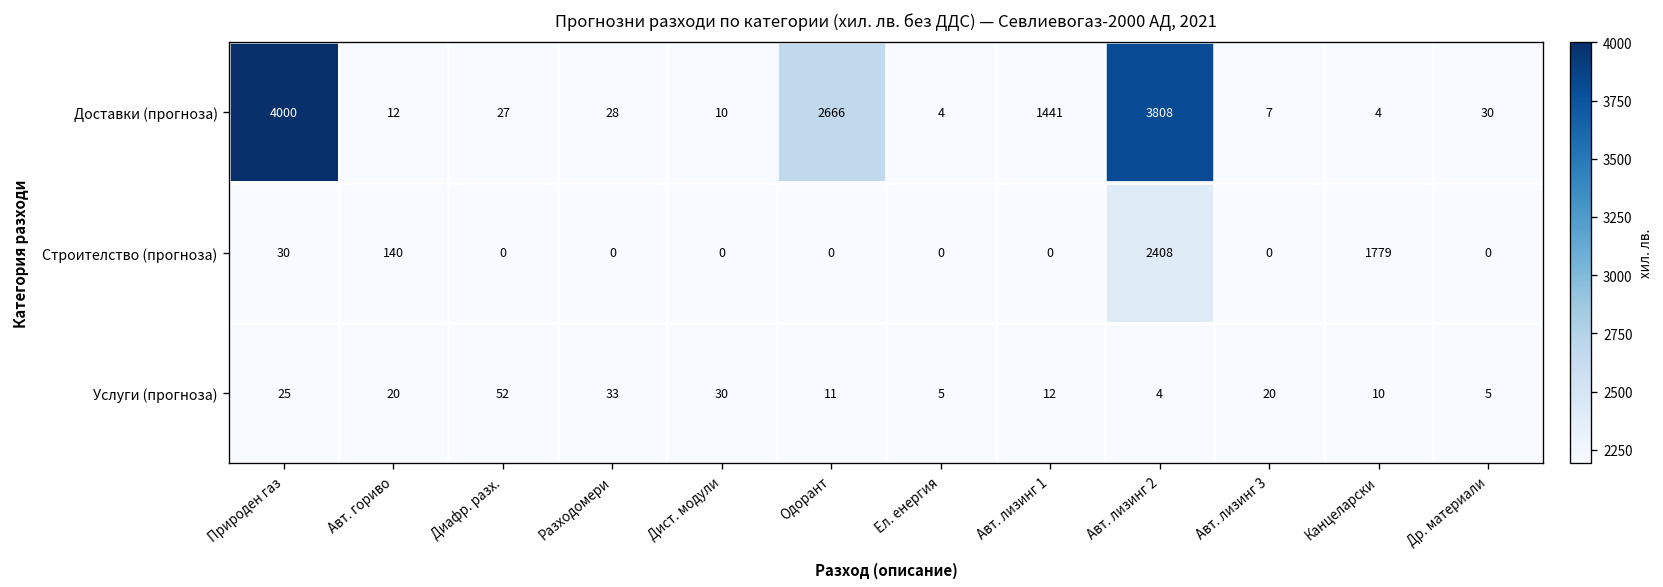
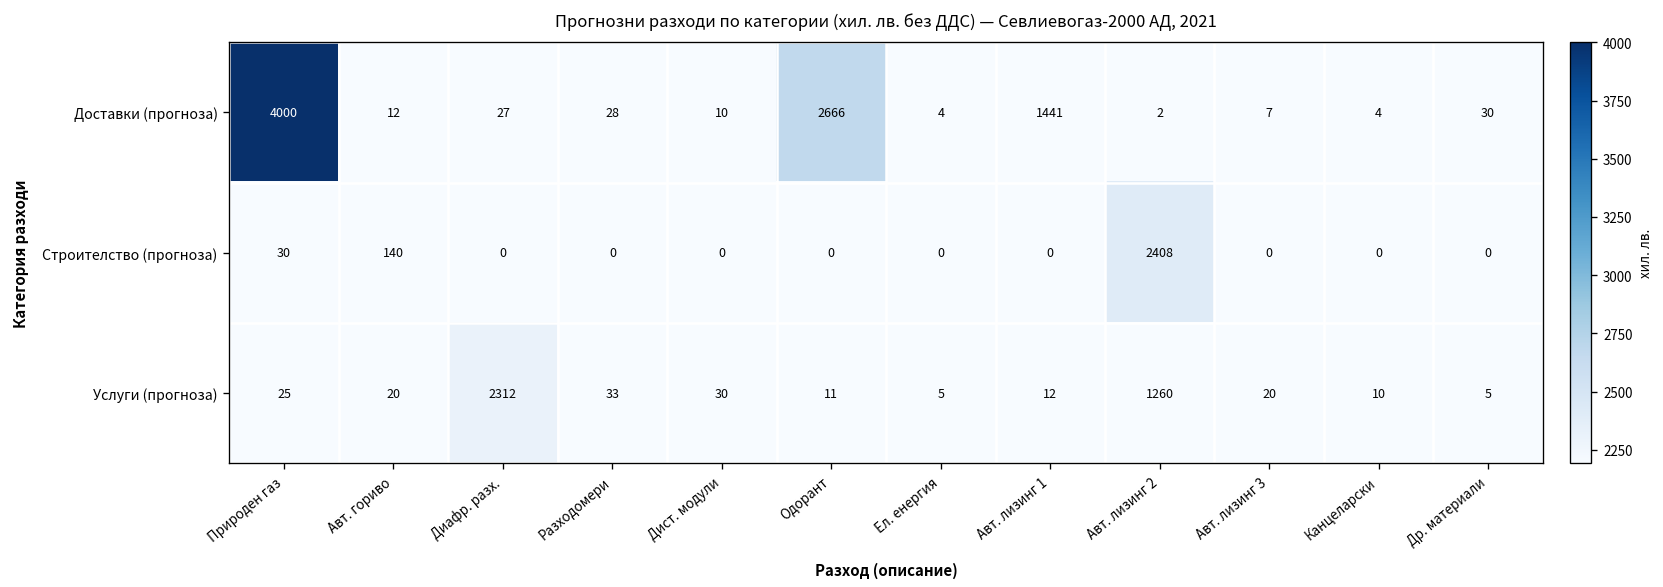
  {
    "Доставки (прогноза)": {
      "Природен газ": 4000,
      "Авт. гориво": 12,
      "Диафр. разх.": 27,
      "Разходомери": 28,
      "Дист. модули": 10,
      "Одорант": 2666,
      "Ел. енергия": 4,
      "Авт. лизинг 1": 1441,
-     "Авт. лизинг 2": 3808,
+     "Авт. лизинг 2": 2,
      "Авт. лизинг 3": 7,
      "Канцеларски": 4,
      "Др. материали": 30
    },
    "Строителство (прогноза)": {
      "Природен газ": 30,
      "Авт. гориво": 140,
      "Диафр. разх.": 0,
      "Разходомери": 0,
      "Дист. модули": 0,
      "Одорант": 0,
      "Ел. енергия": 0,
      "Авт. лизинг 1": 0,
      "Авт. лизинг 2": 2408,
      "Авт. лизинг 3": 0,
-     "Канцеларски": 1779,
+     "Канцеларски": 0,
      "Др. материали": 0
    },
    "Услуги (прогноза)": {
      "Природен газ": 25,
      "Авт. гориво": 20,
-     "Диафр. разх.": 52,
+     "Диафр. разх.": 2312,
      "Разходомери": 33,
      "Дист. модули": 30,
      "Одорант": 11,
      "Ел. енергия": 5,
      "Авт. лизинг 1": 12,
-     "Авт. лизинг 2": 4,
+     "Авт. лизинг 2": 1260,
      "Авт. лизинг 3": 20,
      "Канцеларски": 10,
      "Др. материали": 5
    }
  }
